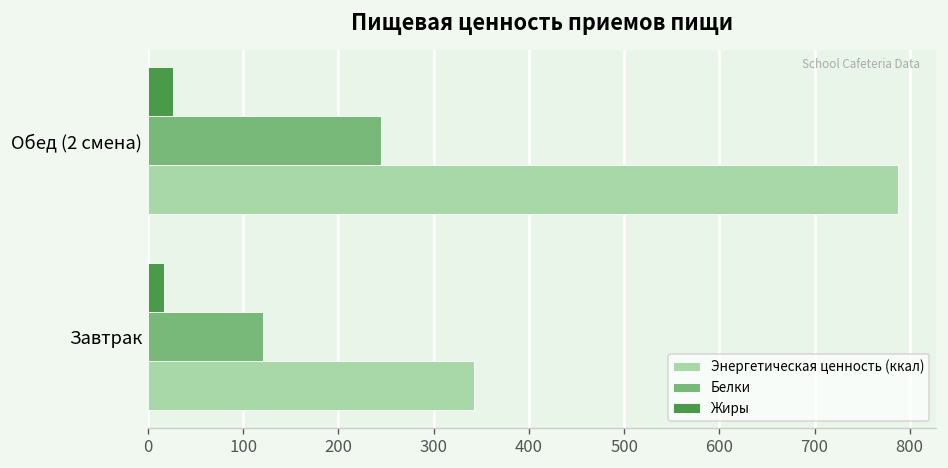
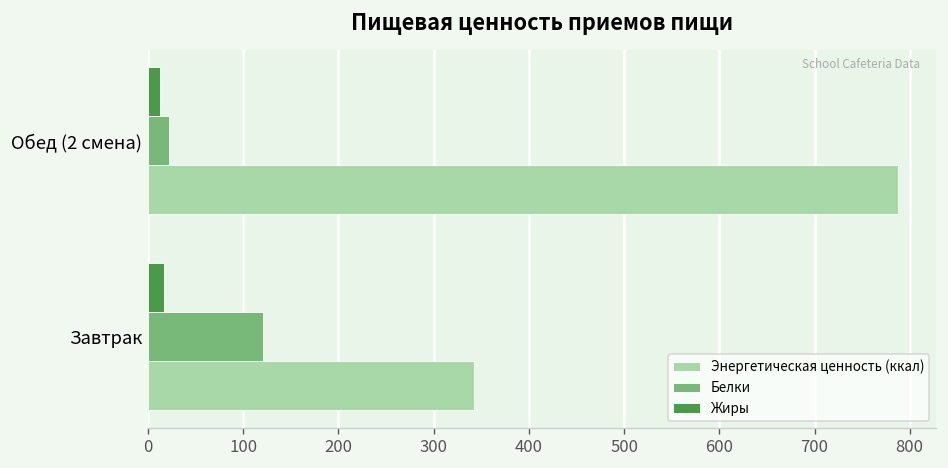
  {
    "Энергетическая ценность (ккал)": {
      "Обед (2 смена)": 790,
      "Завтрак": 340
    },
    "Белки": {
-     "Обед (2 смена)": 240,
+     "Обед (2 смена)": 20,
      "Завтрак": 120
    },
    "Жиры": {
-     "Обед (2 смена)": 30,
+     "Обед (2 смена)": 10,
      "Завтрак": 20
    }
  }
